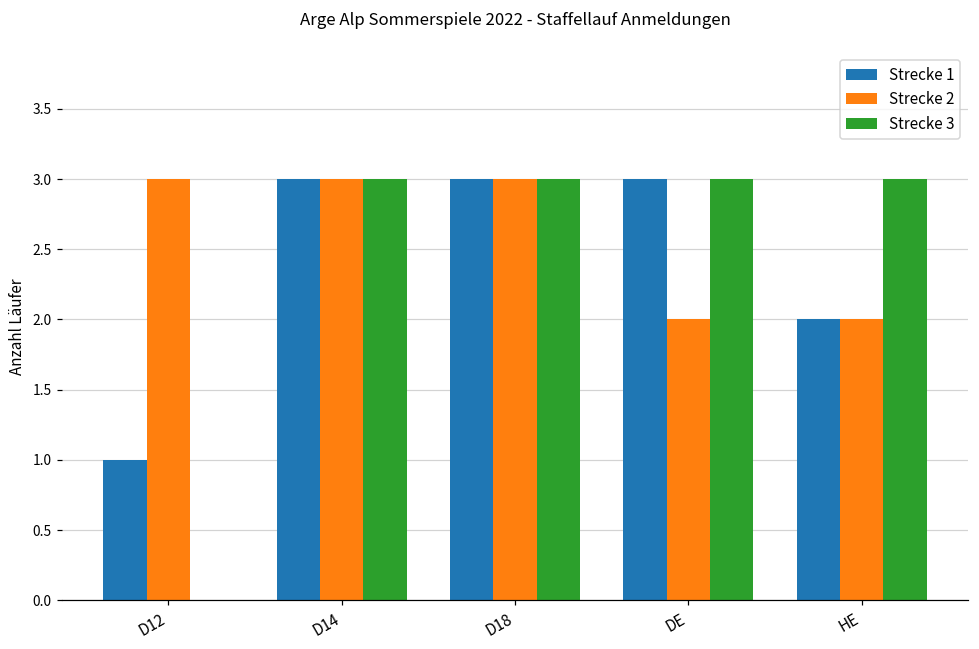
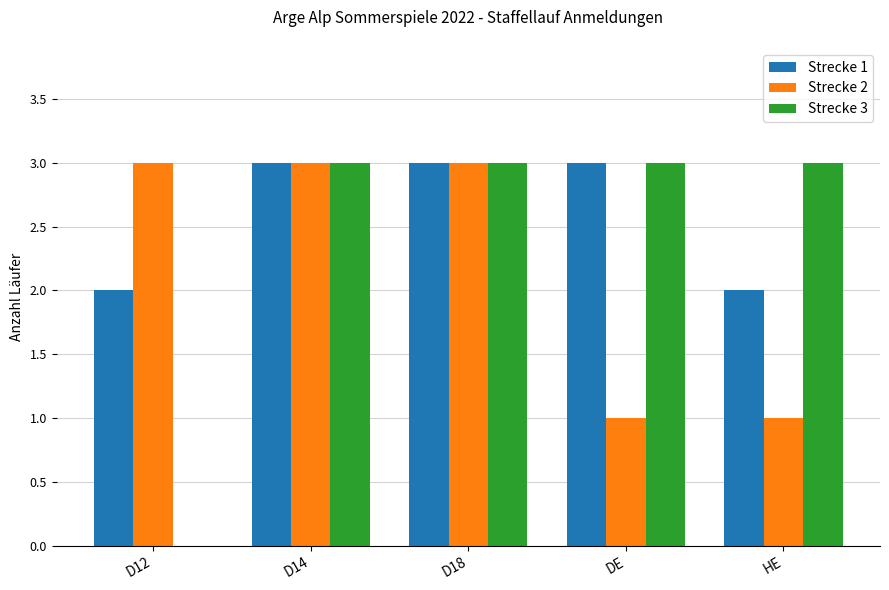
  {
    "Strecke 1": {
-     "D12": 1,
+     "D12": 2,
      "D14": 3,
      "D18": 3,
      "DE": 3,
      "HE": 2
    },
    "Strecke 2": {
      "D12": 3,
      "D14": 3,
      "D18": 3,
-     "DE": 2,
-     "HE": 2
+     "DE": 1,
+     "HE": 1
    },
    "Strecke 3": {
      "D12": 0,
      "D14": 3,
      "D18": 3,
      "DE": 3,
      "HE": 3
    }
  }
